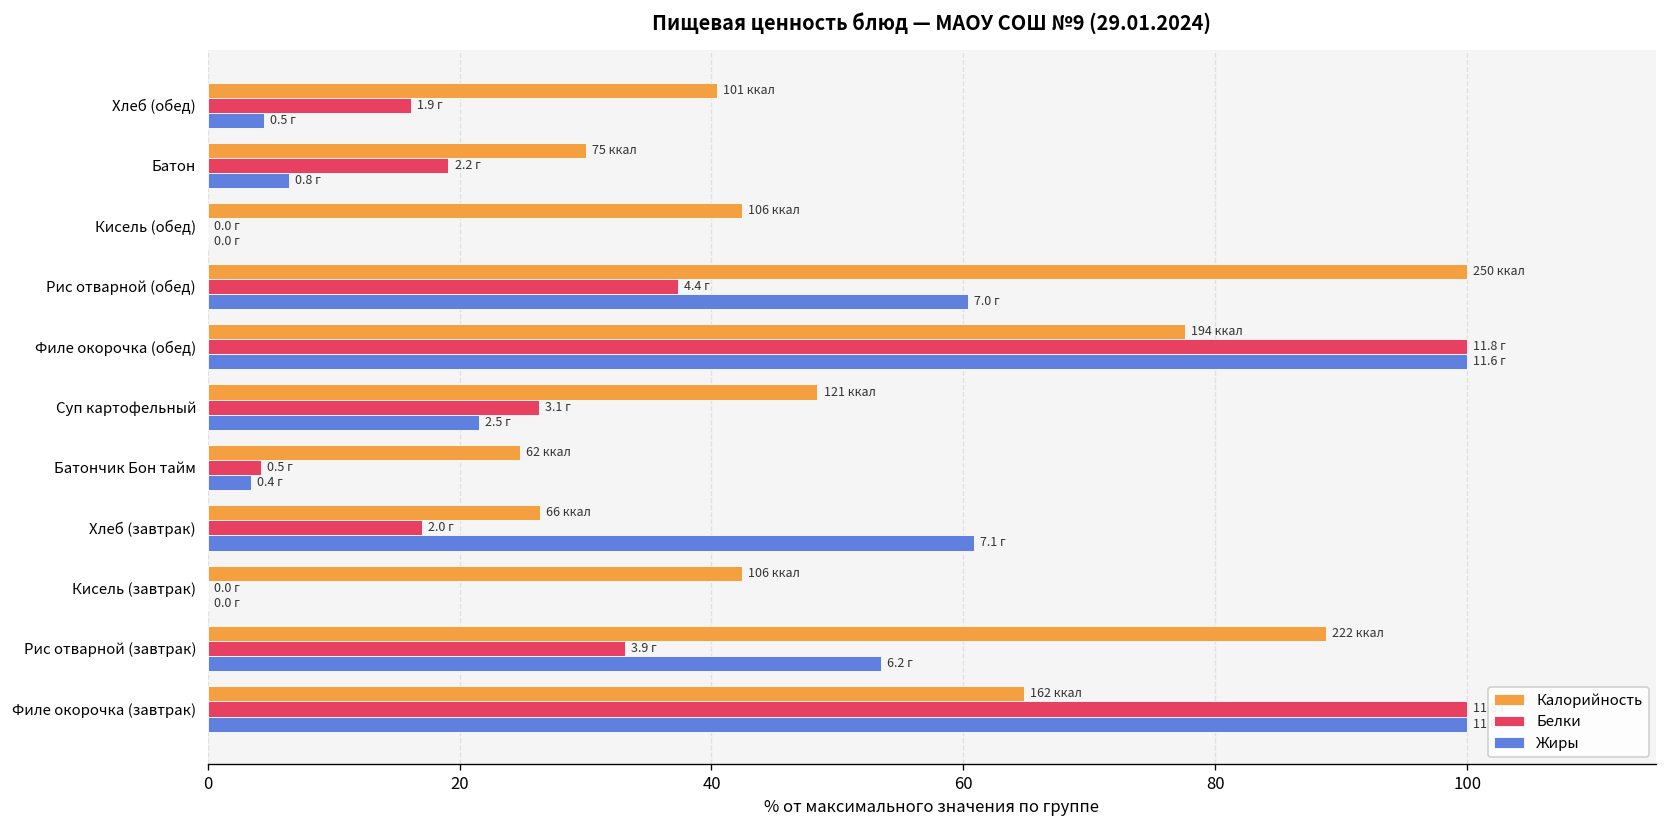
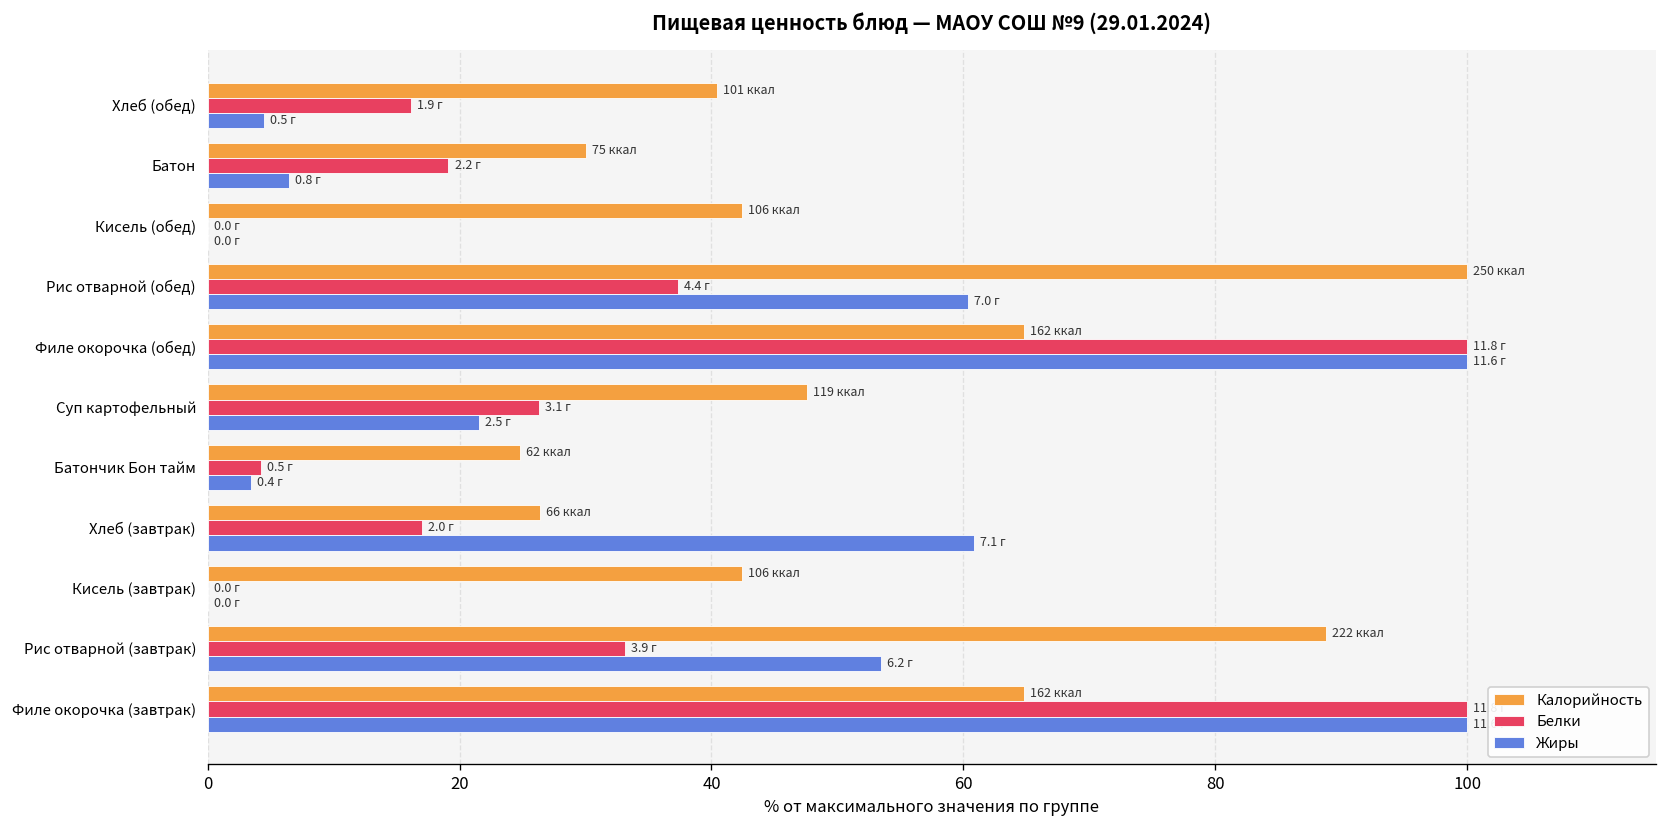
  {
    "Калорийность": {
-     "Филе окорочка (обед)": 194,
-     "Суп картофельный": 121
+     "Филе окорочка (обед)": 162,
+     "Суп картофельный": 119
    },
    "Белки": {
      "Кисель (обед)": 0.0,
      "Кисель (завтрак)": 0.0
    },
    "Жиры": {
      "Кисель (обед)": 0.0,
      "Кисель (завтрак)": 0.0
    }
  }
